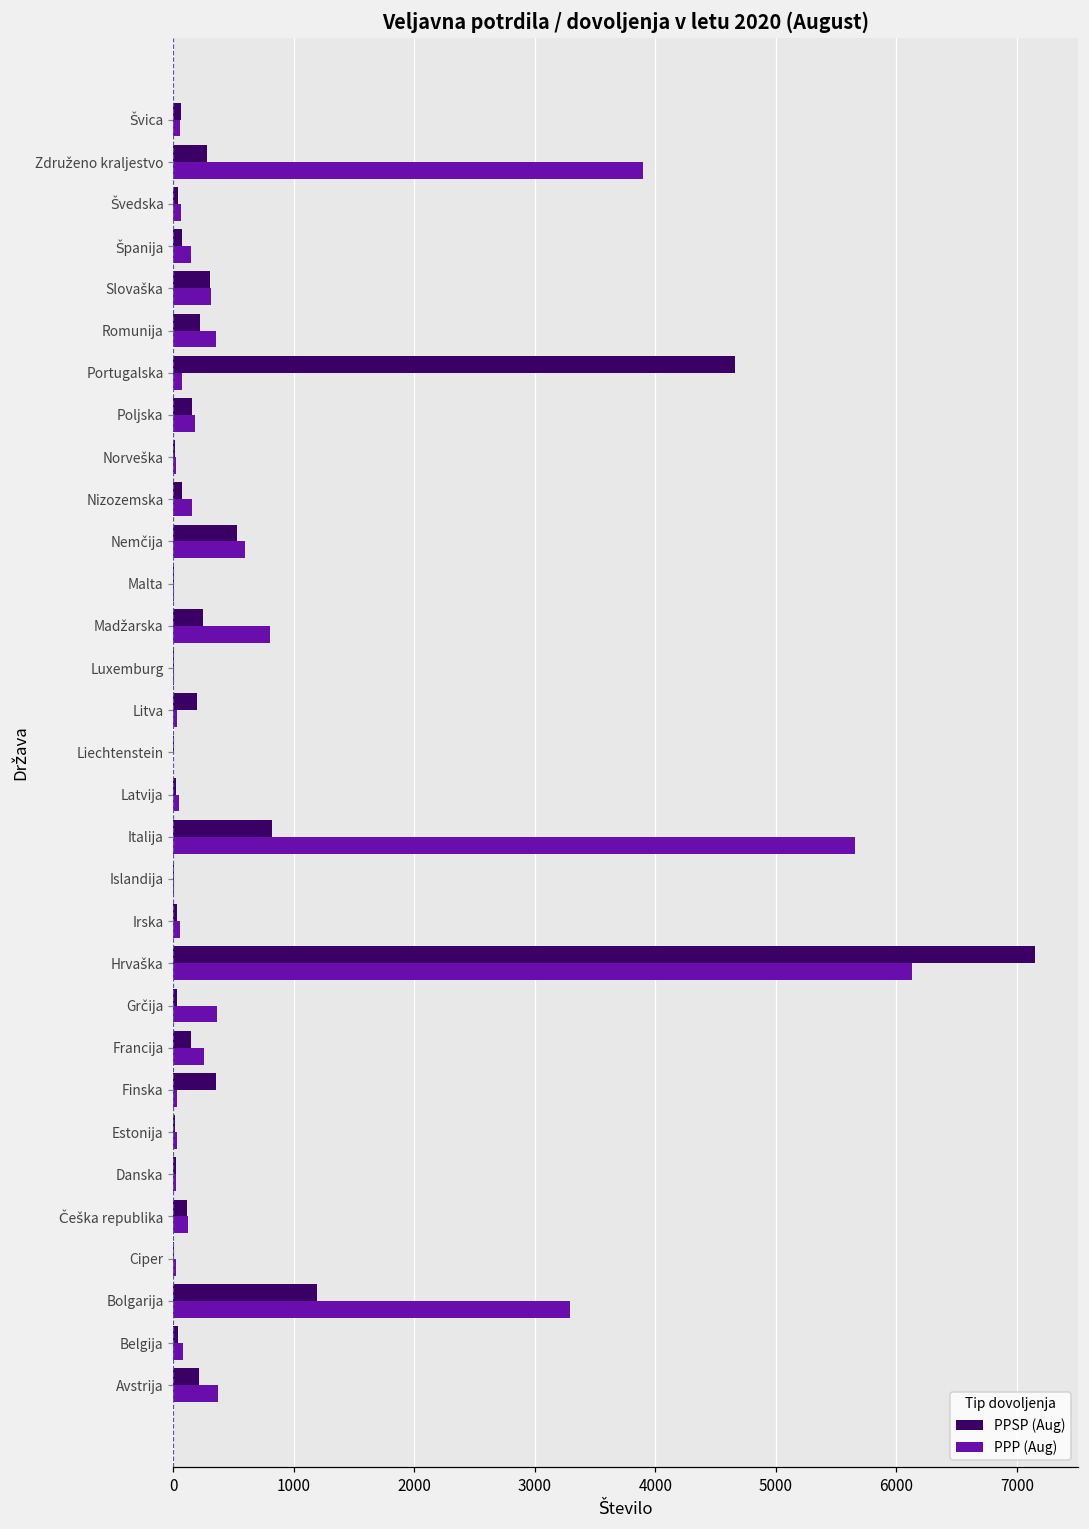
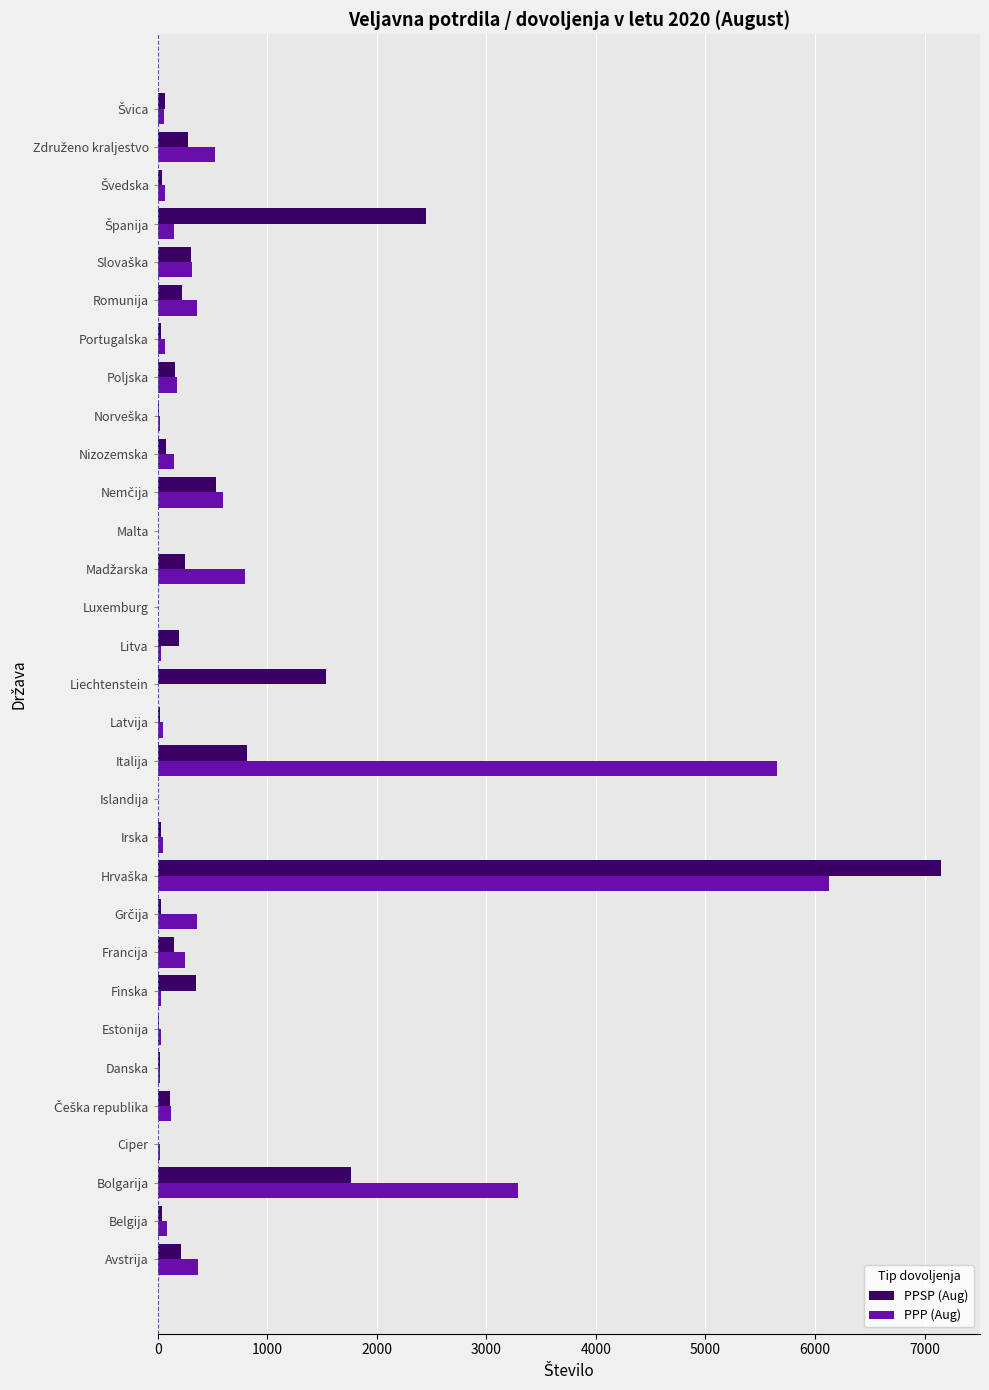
  {
    "PPSP (Aug)": {
      "Švica": 70,
      "Združeno kraljestvo": 280,
      "Švedska": 40,
-     "Španija": 70,
+     "Španija": 2450,
      "Slovaška": 300,
      "Romunija": 220,
-     "Portugalska": 4660,
+     "Portugalska": 30,
      "Poljska": 150,
      "Nizozemska": 70,
      "Nemčija": 530,
      "Madžarska": 250,
      "Litva": 190,
-     "Liechtenstein": 0,
+     "Liechtenstein": 1540,
      "Italija": 820,
      "Irska": 30,
      "Hrvaška": 7150,
      "Grčija": 30,
      "Francija": 150,
      "Finska": 350,
      "Češka republika": 120,
-     "Bolgarija": 1190,
+     "Bolgarija": 1770,
      "Belgija": 40,
      "Avstrija": 210
    },
    "PPP (Aug)": {
      "Švica": 50,
-     "Združeno kraljestvo": 3900,
+     "Združeno kraljestvo": 520,
      "Švedska": 60,
      "Španija": 150,
      "Slovaška": 310,
      "Romunija": 360,
      "Portugalska": 70,
      "Poljska": 180,
      "Nizozemska": 150,
      "Nemčija": 590,
      "Madžarska": 800,
      "Litva": 30,
      "Liechtenstein": 0,
      "Latvija": 50,
      "Italija": 5660,
      "Irska": 50,
      "Hrvaška": 6130,
      "Grčija": 360,
      "Francija": 250,
      "Finska": 30,
      "Estonija": 30,
      "Danska": 30,
      "Češka republika": 120,
      "Bolgarija": 3290,
      "Belgija": 80,
      "Avstrija": 370
    }
  }
